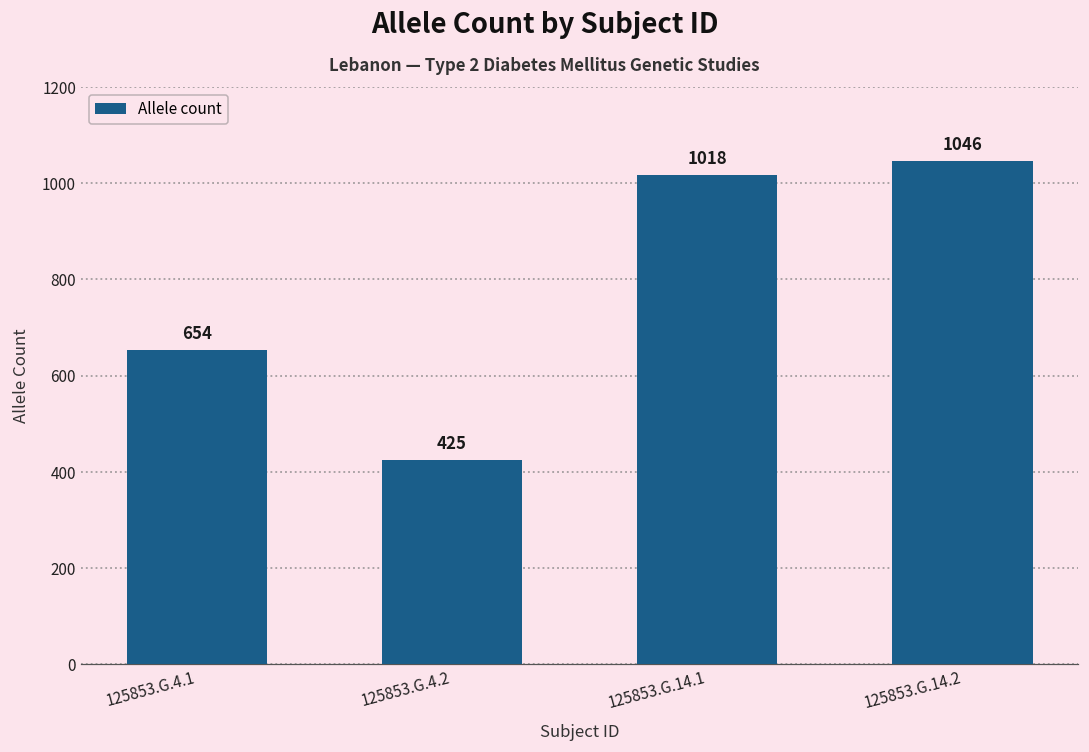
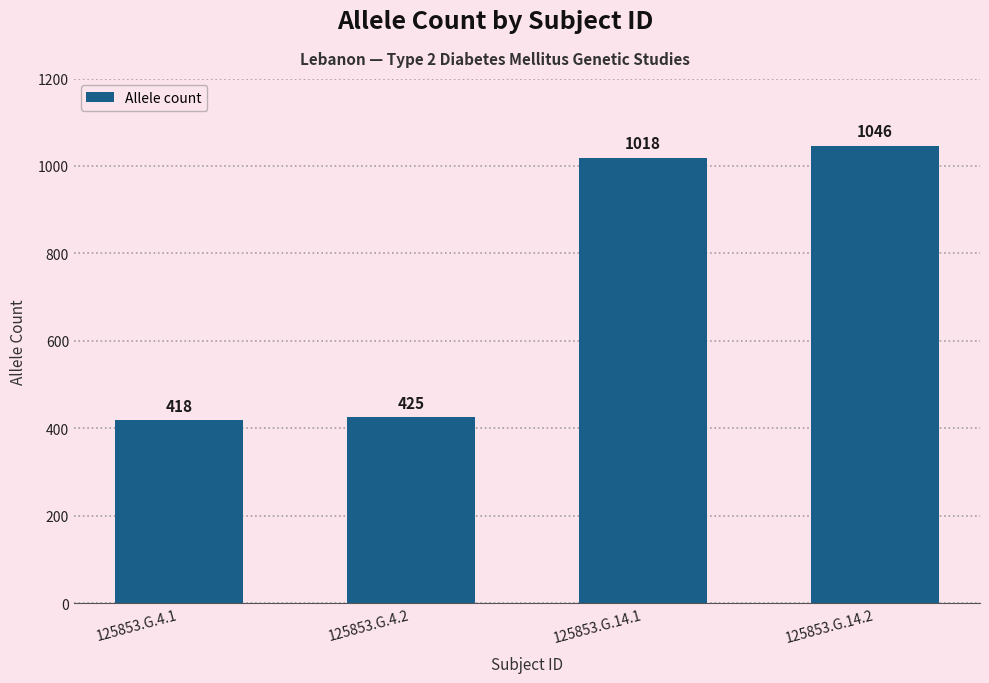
  {
-   "125853.G.4.1": 654,
+   "125853.G.4.1": 418,
    "125853.G.4.2": 425,
    "125853.G.14.1": 1018,
    "125853.G.14.2": 1046
  }
